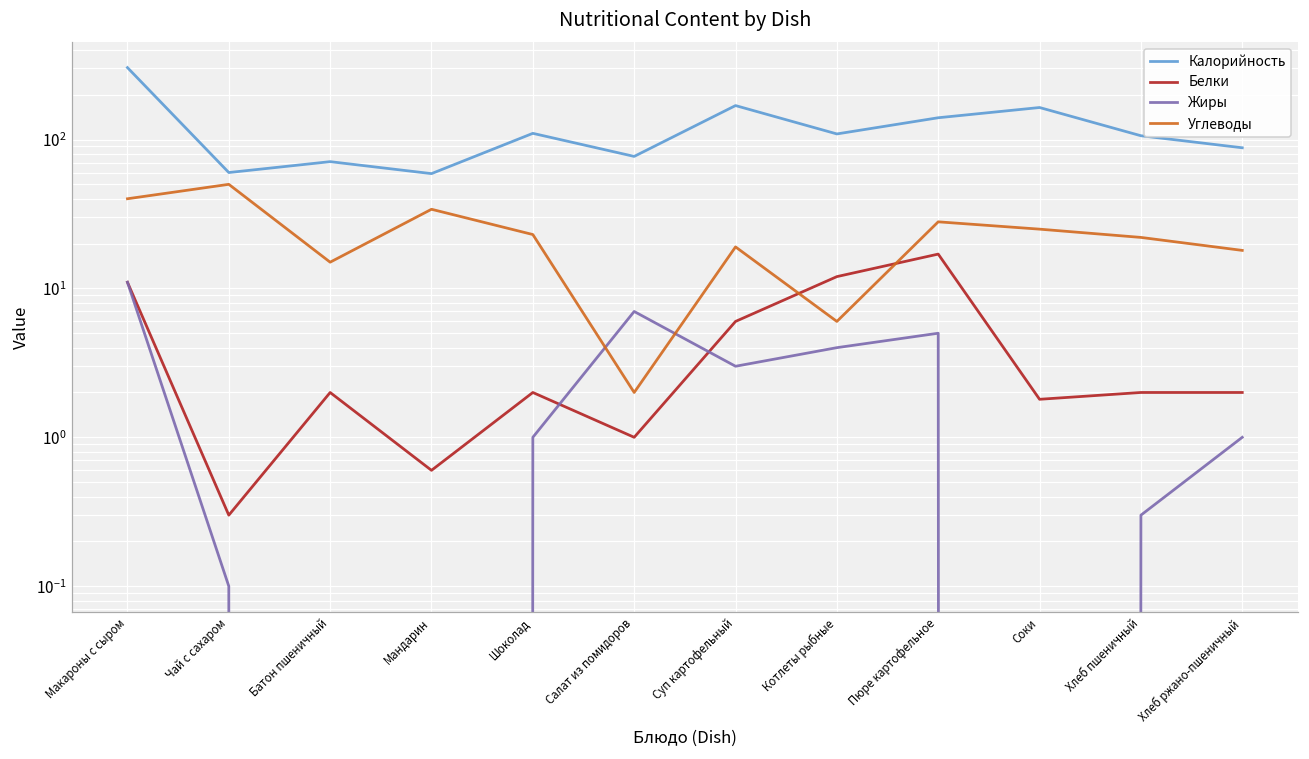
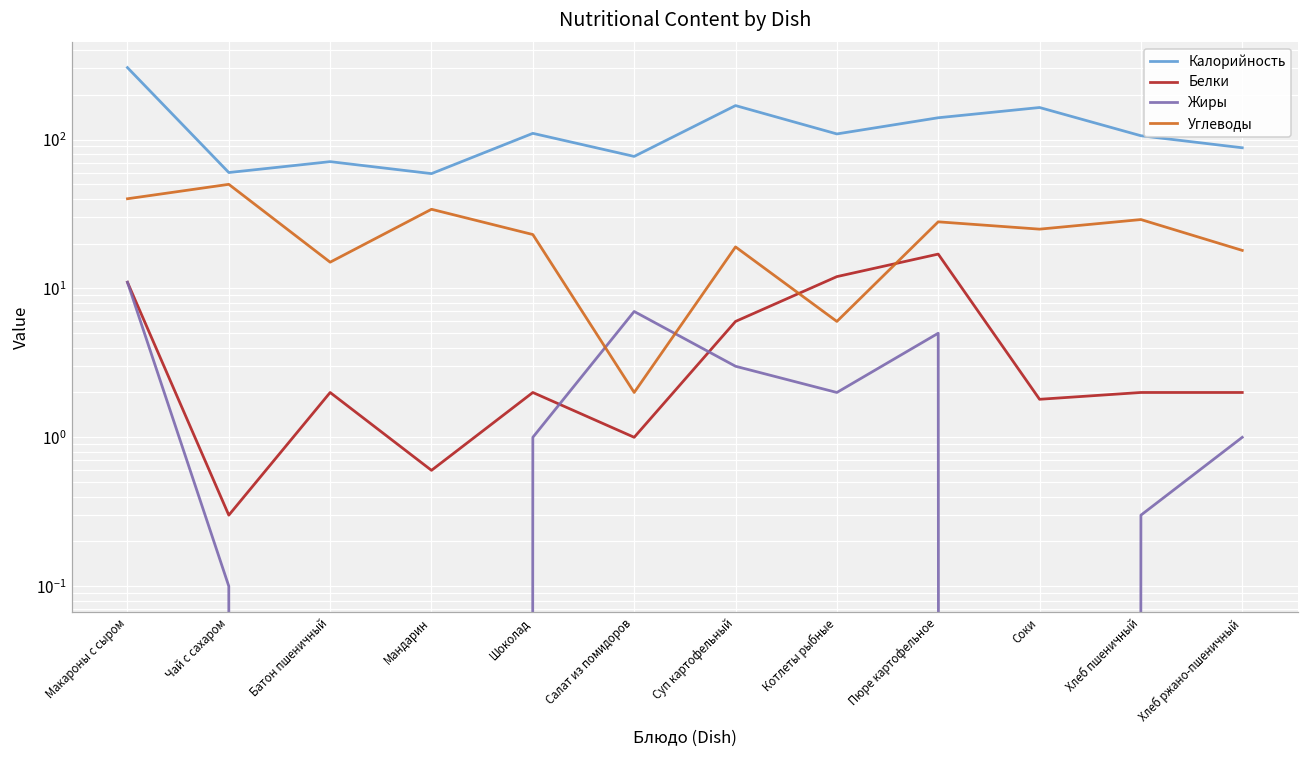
  {
    "Калорийность": {
      "Макароны с сыром": 300,
      "Чай с сахаром": 60,
      "Батон пшеничный": 70,
      "Мандарин": 60,
      "Шоколад": 110,
      "Салат из помидоров": 80,
      "Суп картофельный": 170,
      "Котлеты рыбные": 110,
      "Пюре картофельное": 140,
      "Соки": 160,
      "Хлеб пшеничный": 110,
      "Хлеб ржано-пшеничный": 90
    },
    "Белки": {
      "Чай с сахаром": 0.30,
      "Батон пшеничный": 2,
      "Мандарин": 0.6,
      "Шоколад": 2,
      "Салат из помидоров": 1,
      "Суп картофельный": 6,
      "Котлеты рыбные": 12,
      "Пюре картофельное": 17,
      "Соки": 1.8,
      "Хлеб пшеничный": 2,
      "Хлеб ржано-пшеничный": 2
    },
    "Жиры": {
      "Чай с сахаром": 0.10,
      "Шоколад": 1,
      "Салат из помидоров": 7,
      "Суп картофельный": 3,
-     "Котлеты рыбные": 4,
+     "Котлеты рыбные": 2,
      "Пюре картофельное": 5,
      "Хлеб пшеничный": 0.30,
      "Хлеб ржано-пшеничный": 1
    },
    "Углеводы": {
      "Макароны с сыром": 40,
      "Чай с сахаром": 50,
      "Батон пшеничный": 15,
      "Мандарин": 34,
      "Шоколад": 23,
      "Салат из помидоров": 2,
      "Суп картофельный": 19,
      "Котлеты рыбные": 6,
      "Пюре картофельное": 28,
      "Соки": 25,
-     "Хлеб пшеничный": 22,
+     "Хлеб пшеничный": 29,
      "Хлеб ржано-пшеничный": 18
    }
  }
